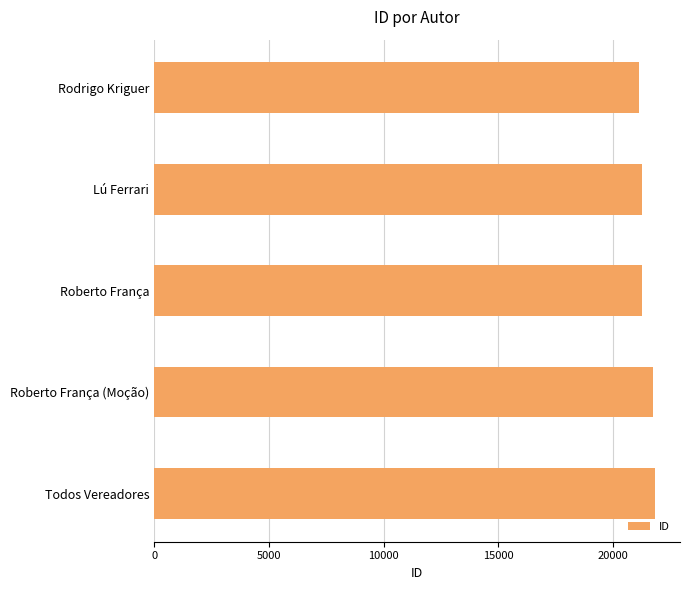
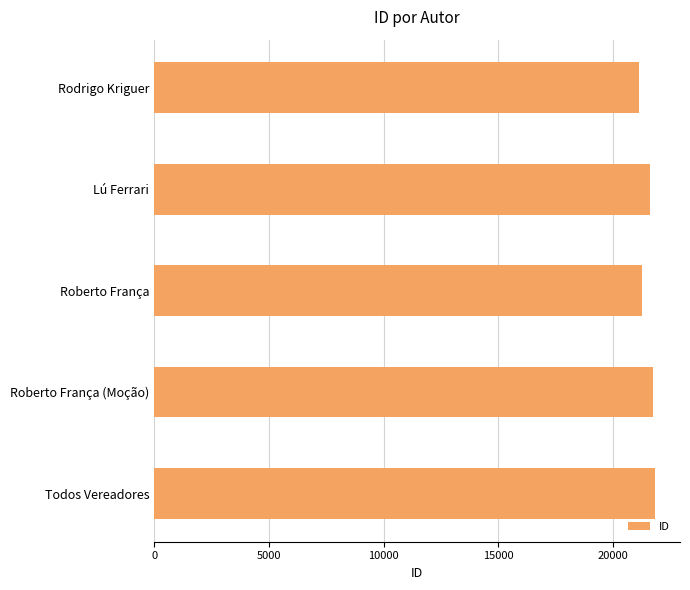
  {
    "Rodrigo Kriguer": 21100,
-   "Lú Ferrari": 21200,
+   "Lú Ferrari": 21600,
    "Roberto França": 21200,
    "Roberto França (Moção)": 21700,
    "Todos Vereadores": 21800
  }
